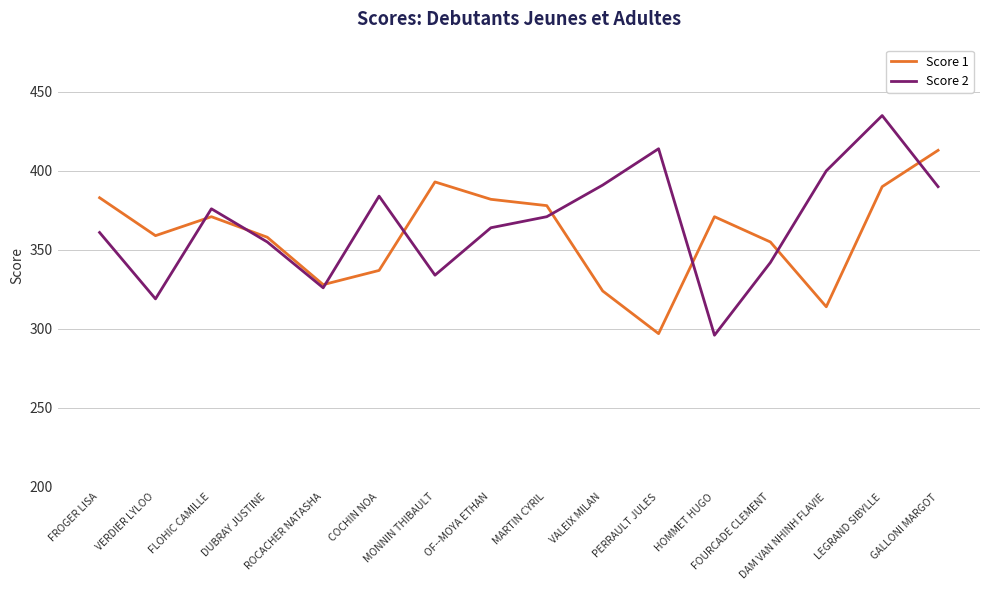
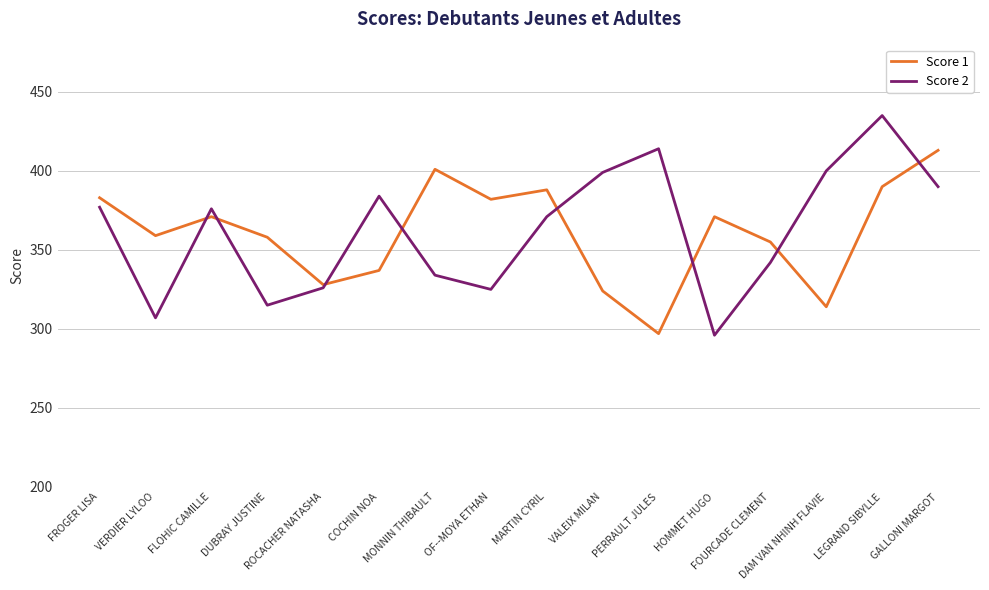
  {
    "Score 1": {
      "FROGER LISA": 383,
      "VERDIER LYLOO": 359,
      "FLOHIC CAMILLE": 371,
      "DUBRAY JUSTINE": 358,
      "ROCACHER NATASHA": 328,
      "COCHIN NOA": 337,
-     "MONNIN THIBAULT": 393,
+     "MONNIN THIBAULT": 401,
      "OF--MOYA ETHAN": 382,
-     "MARTIN CYRIL": 378,
+     "MARTIN CYRIL": 388,
      "VALEIX MILAN": 324,
      "PERRAULT JULES": 297,
      "HOMMET HUGO": 371,
      "FOURCADE CLEMENT": 355,
      "DAM VAN NHINH FLAVIE": 314,
      "LEGRAND SIBYLLE": 390,
      "GALLONI MARGOT": 413
    },
    "Score 2": {
-     "FROGER LISA": 361,
-     "VERDIER LYLOO": 319,
+     "FROGER LISA": 377,
+     "VERDIER LYLOO": 307,
      "FLOHIC CAMILLE": 376,
-     "DUBRAY JUSTINE": 355,
+     "DUBRAY JUSTINE": 315,
      "ROCACHER NATASHA": 326,
      "COCHIN NOA": 384,
      "MONNIN THIBAULT": 334,
-     "OF--MOYA ETHAN": 364,
+     "OF--MOYA ETHAN": 325,
      "MARTIN CYRIL": 371,
-     "VALEIX MILAN": 391,
+     "VALEIX MILAN": 399,
      "PERRAULT JULES": 414,
      "HOMMET HUGO": 296,
      "FOURCADE CLEMENT": 342,
      "DAM VAN NHINH FLAVIE": 400,
      "LEGRAND SIBYLLE": 435,
      "GALLONI MARGOT": 390
    }
  }
